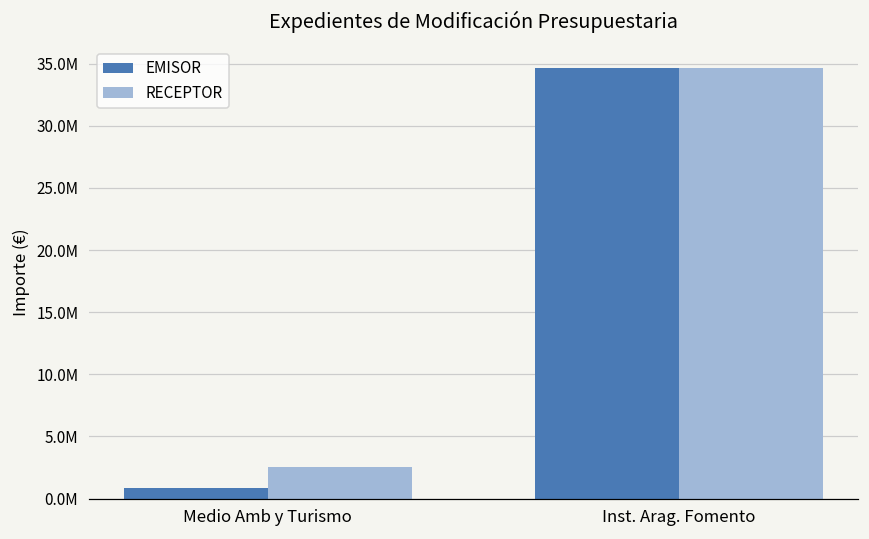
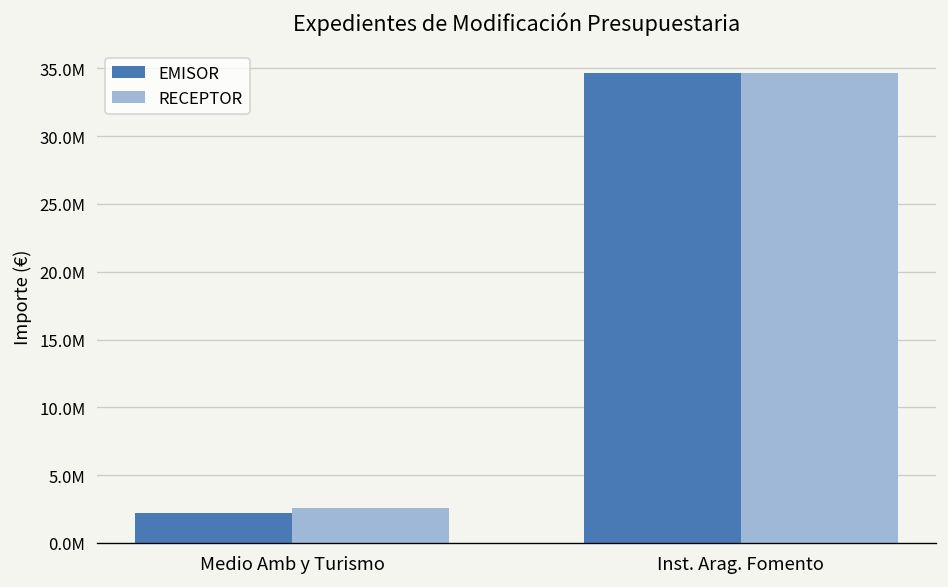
  {
    "EMISOR": {
-     "Medio Amb y Turismo": 900000,
+     "Medio Amb y Turismo": 2200000,
      "Inst. Arag. Fomento": 34600000
    },
    "RECEPTOR": {
      "Medio Amb y Turismo": 2600000,
      "Inst. Arag. Fomento": 34600000
    }
  }
